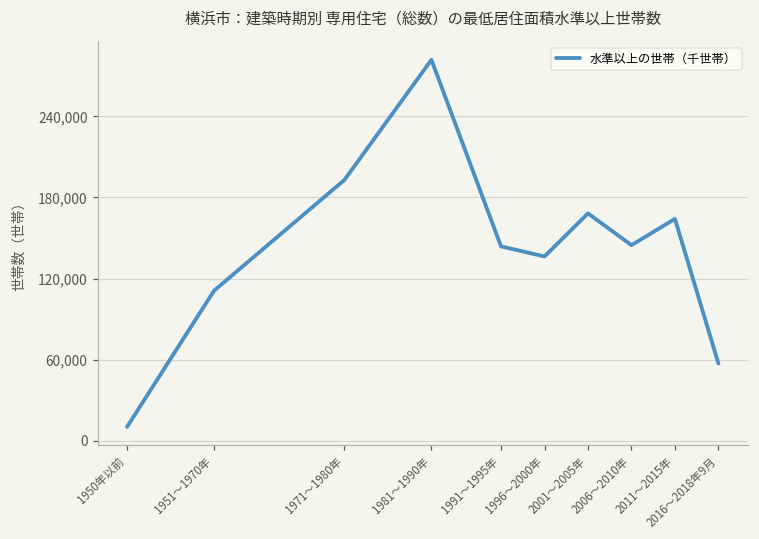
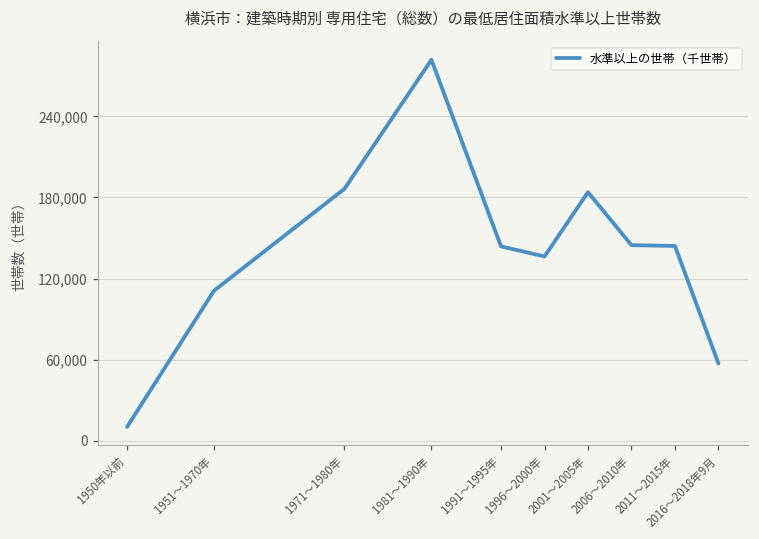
  {
    "1950年以前": "10,000",
    "1951～1970年": "111,000",
-   "1971～1980年": "193,000",
+   "1971～1980年": "186,000",
    "1981～1990年": "282,000",
    "1991～1995年": "144,000",
    "1996～2000年": "136,000",
-   "2001～2005年": "168,000",
+   "2001～2005年": "184,000",
    "2006～2010年": "145,000",
-   "2011～2015年": "164,000",
+   "2011～2015年": "144,000",
    "2016～2018年9月": "57,000"
  }
